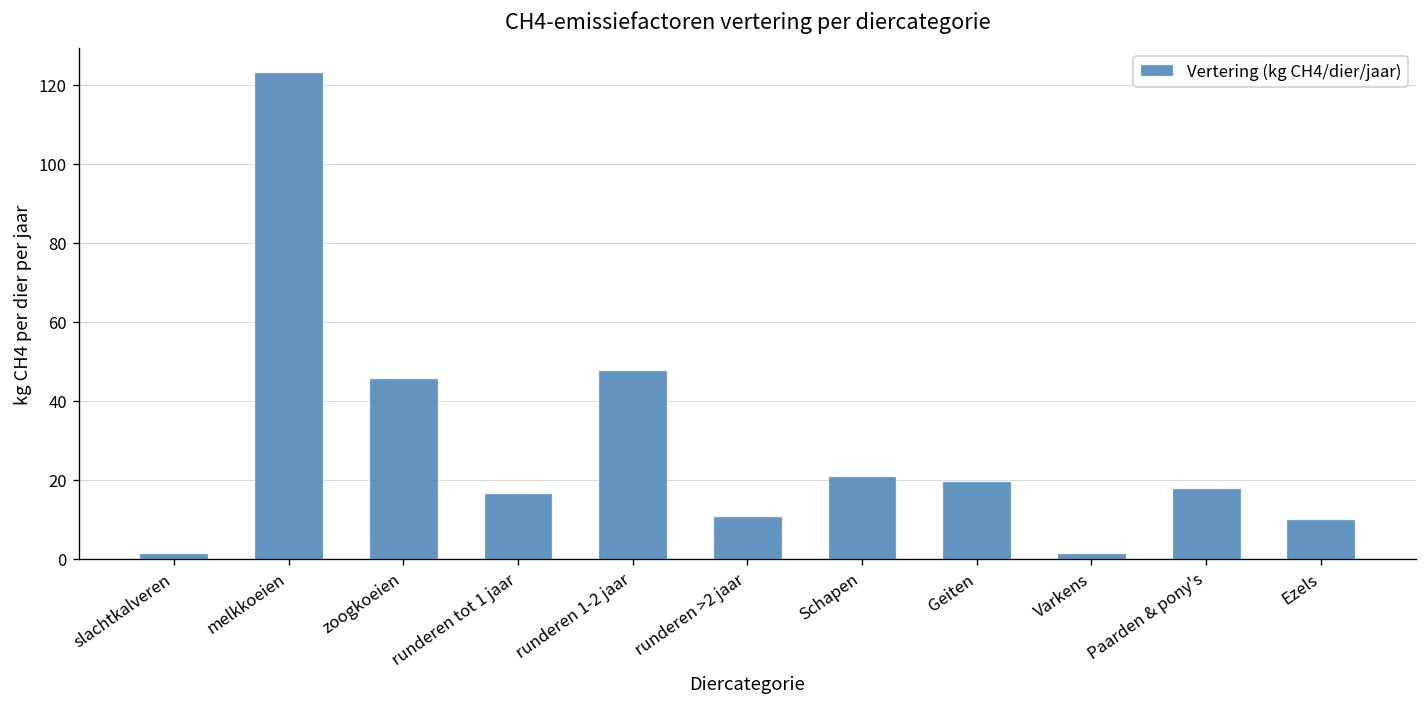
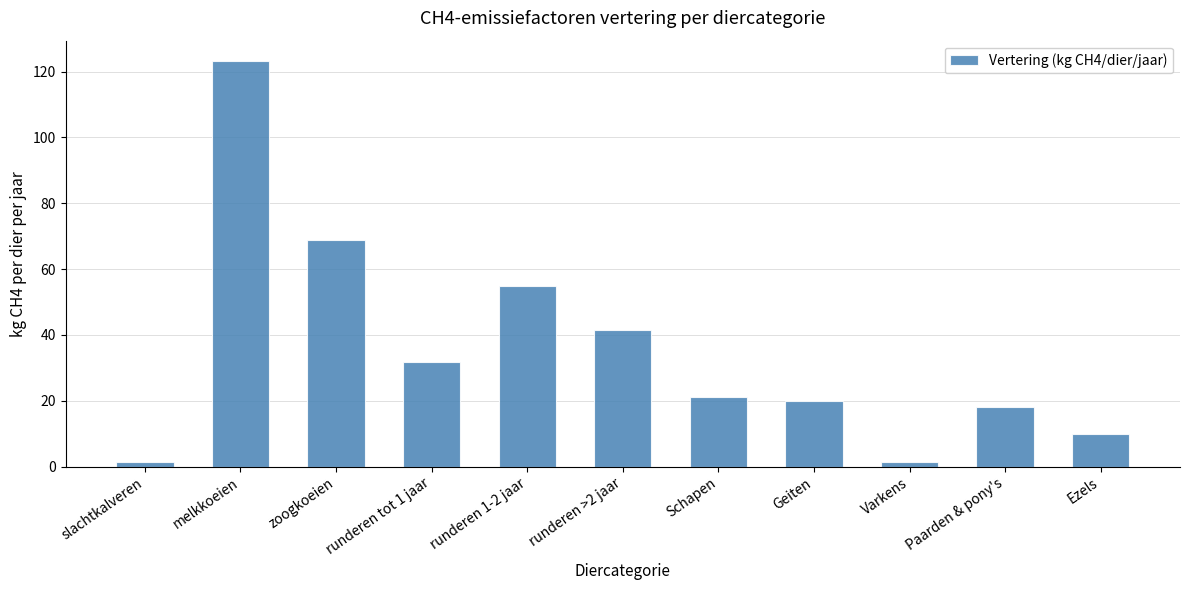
  {
    "slachtkalveren": 2,
    "melkkoeien": 123,
-   "zoogkoeien": 46,
-   "runderen tot 1 jaar": 17,
-   "runderen 1-2 jaar": 48,
-   "runderen >2 jaar": 11,
+   "zoogkoeien": 69,
+   "runderen tot 1 jaar": 32,
+   "runderen 1-2 jaar": 55,
+   "runderen >2 jaar": 41,
    "Schapen": 21,
    "Geiten": 20,
    "Varkens": 2,
    "Paarden & pony's": 18,
    "Ezels": 10
  }
